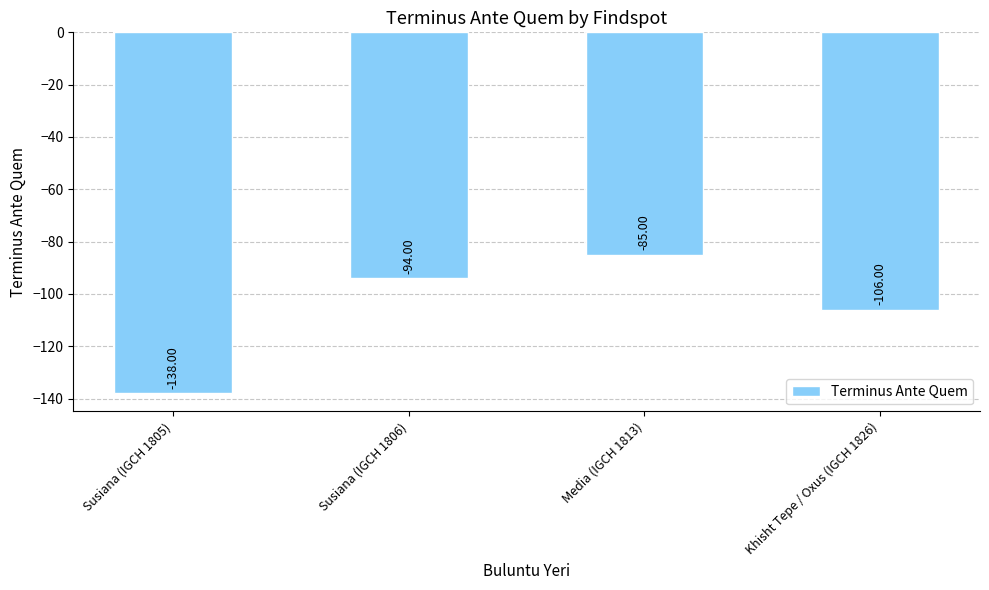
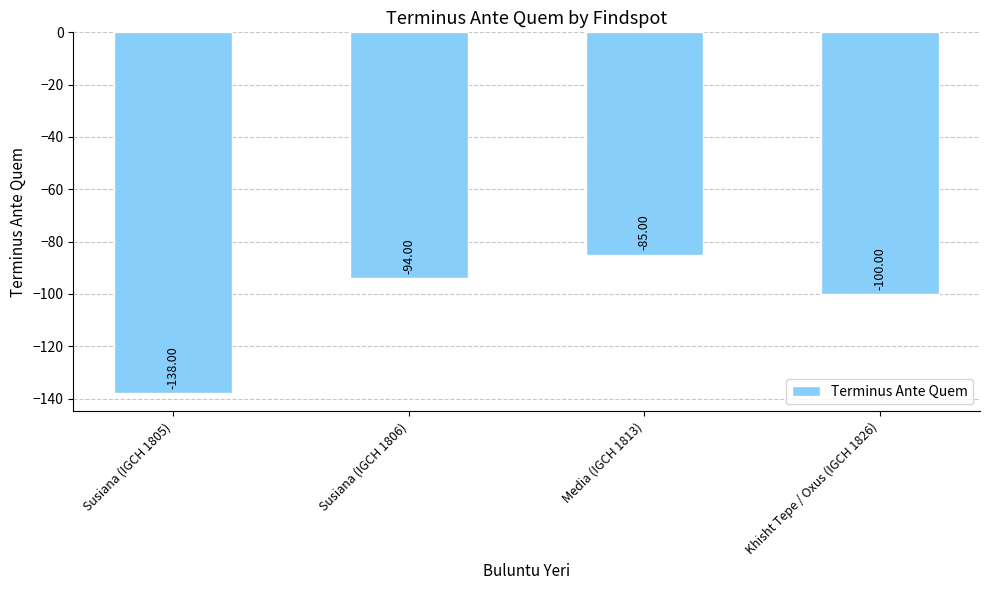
  {
    "Susiana (IGCH 1805)": -138.00,
    "Susiana (IGCH 1806)": -94.00,
    "Media (IGCH 1813)": -85.00,
-   "Khisht Tepe / Oxus (IGCH 1826)": -106.00
+   "Khisht Tepe / Oxus (IGCH 1826)": -100.00
  }
